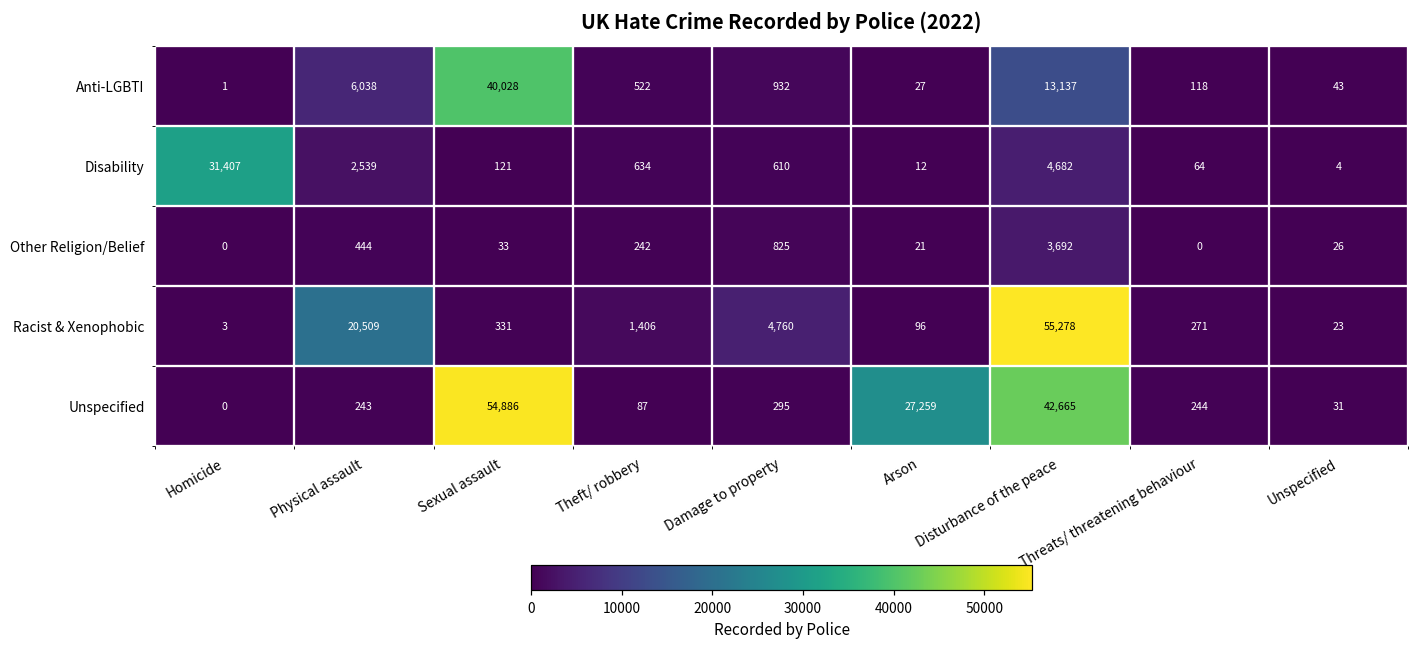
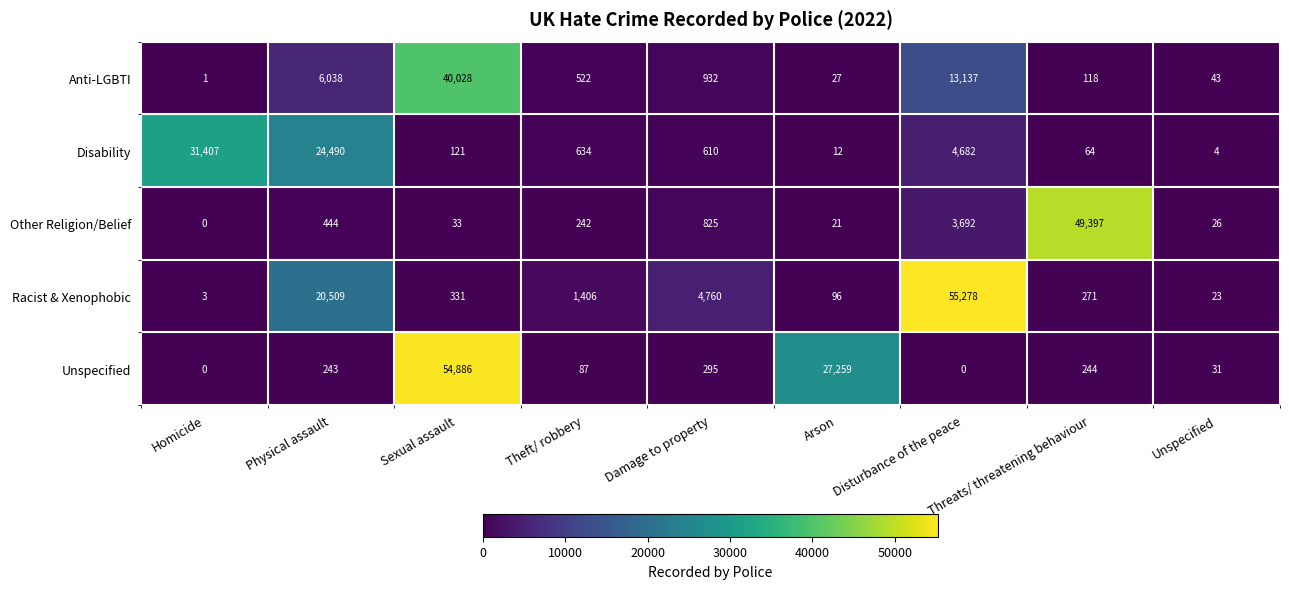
  {
    "Anti-LGBTI": {
      "Homicide": "1",
      "Physical assault": "6,038",
      "Sexual assault": "40,028",
      "Theft/ robbery": "522",
      "Damage to property": "932",
      "Arson": "27",
      "Disturbance of the peace": "13,137",
      "Threats/ threatening behaviour": "118",
      "Unspecified": "43"
    },
    "Disability": {
      "Homicide": "31,407",
-     "Physical assault": "2,539",
+     "Physical assault": "24,490",
      "Sexual assault": "121",
      "Theft/ robbery": "634",
      "Damage to property": "610",
      "Arson": "12",
      "Disturbance of the peace": "4,682",
      "Threats/ threatening behaviour": "64",
      "Unspecified": "4"
    },
    "Other Religion/Belief": {
      "Homicide": "0",
      "Physical assault": "444",
      "Sexual assault": "33",
      "Theft/ robbery": "242",
      "Damage to property": "825",
      "Arson": "21",
      "Disturbance of the peace": "3,692",
-     "Threats/ threatening behaviour": "0",
+     "Threats/ threatening behaviour": "49,397",
      "Unspecified": "26"
    },
    "Racist & Xenophobic": {
      "Homicide": "3",
      "Physical assault": "20,509",
      "Sexual assault": "331",
      "Theft/ robbery": "1,406",
      "Damage to property": "4,760",
      "Arson": "96",
      "Disturbance of the peace": "55,278",
      "Threats/ threatening behaviour": "271",
      "Unspecified": "23"
    },
    "Unspecified": {
      "Homicide": "0",
      "Physical assault": "243",
      "Sexual assault": "54,886",
      "Theft/ robbery": "87",
      "Damage to property": "295",
      "Arson": "27,259",
-     "Disturbance of the peace": "42,665",
+     "Disturbance of the peace": "0",
      "Threats/ threatening behaviour": "244",
      "Unspecified": "31"
    }
  }
